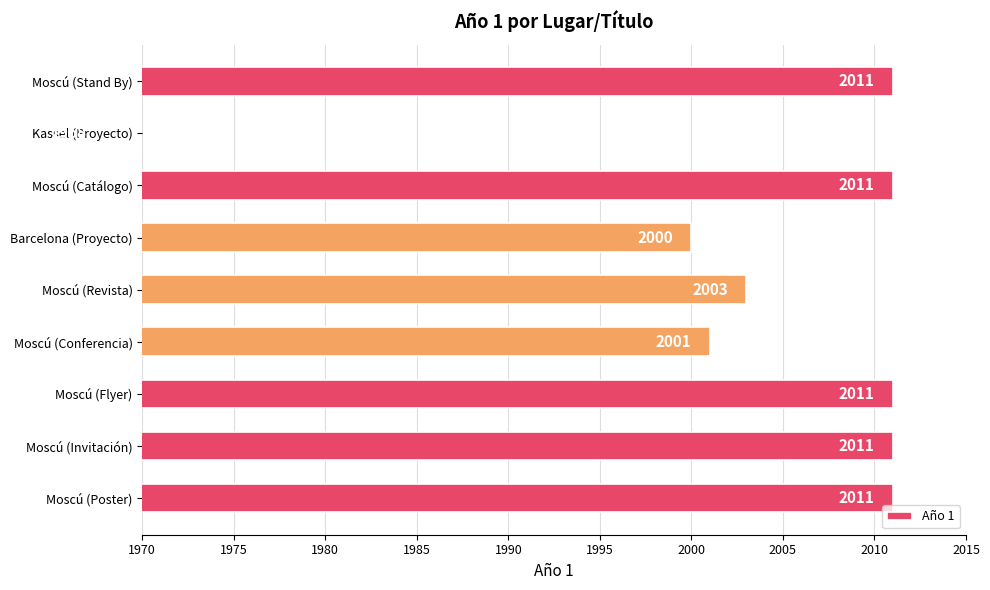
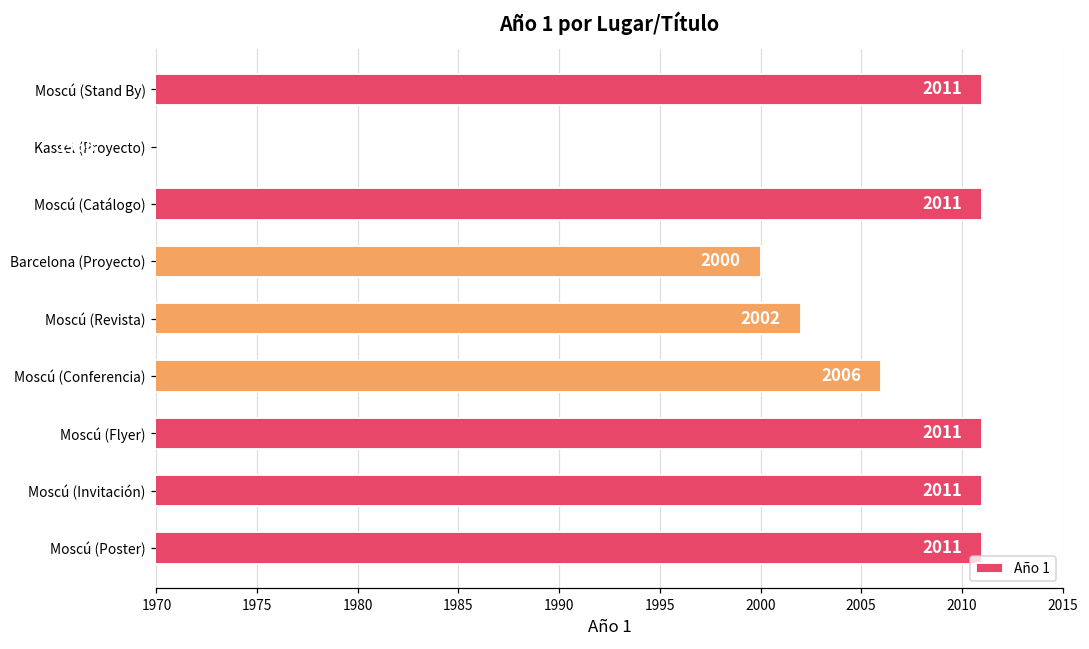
  {
    "Moscú (Stand By)": 2011,
    "Moscú (Catálogo)": 2011,
    "Barcelona (Proyecto)": 2000,
-   "Moscú (Revista)": 2003,
-   "Moscú (Conferencia)": 2001,
+   "Moscú (Revista)": 2002,
+   "Moscú (Conferencia)": 2006,
    "Moscú (Flyer)": 2011,
    "Moscú (Invitación)": 2011,
    "Moscú (Poster)": 2011
  }
